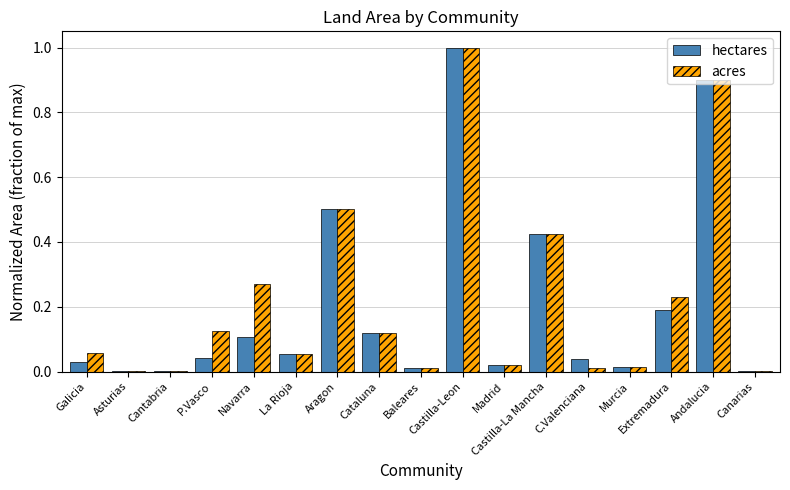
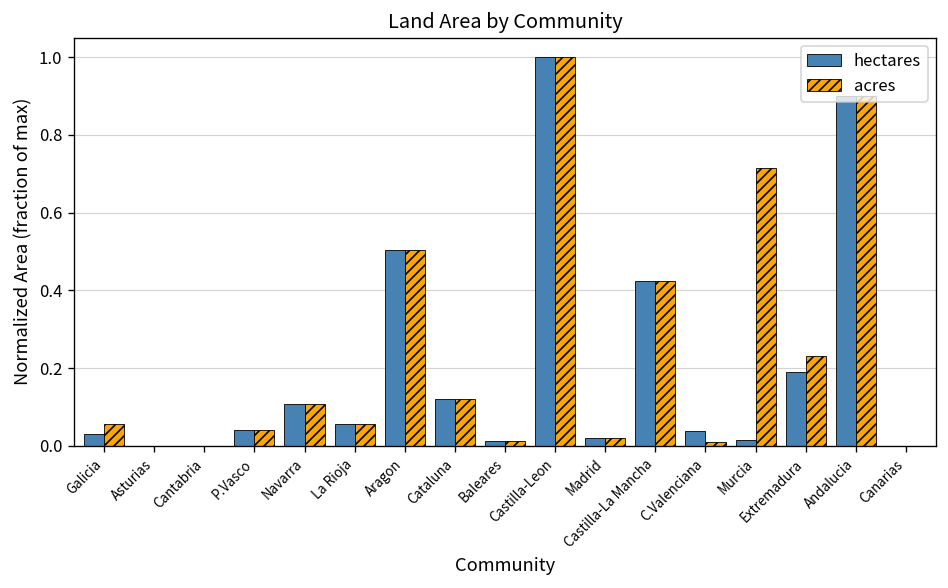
  {
    "hectares": {
      "Galicia": 0.03,
      "P.Vasco": 0.04,
      "Navarra": 0.11,
      "La Rioja": 0.06,
      "Aragon": 0.50,
      "Cataluna": 0.12,
      "Baleares": 0.01,
      "Castilla-Leon": 1.00,
      "Madrid": 0.02,
      "Castilla-La Mancha": 0.42,
      "C.Valenciana": 0.04,
      "Murcia": 0.02,
      "Extremadura": 0.19
    },
    "acres": {
      "Galicia": 0.06,
-     "P.Vasco": 0.12,
-     "Navarra": 0.27,
+     "P.Vasco": 0.04,
+     "Navarra": 0.11,
      "La Rioja": 0.06,
      "Aragon": 0.50,
      "Cataluna": 0.12,
      "Baleares": 0.01,
      "Castilla-Leon": 1.00,
      "Madrid": 0.02,
      "Castilla-La Mancha": 0.42,
      "C.Valenciana": 0.01,
-     "Murcia": 0.02,
+     "Murcia": 0.72,
      "Extremadura": 0.23
    }
  }
